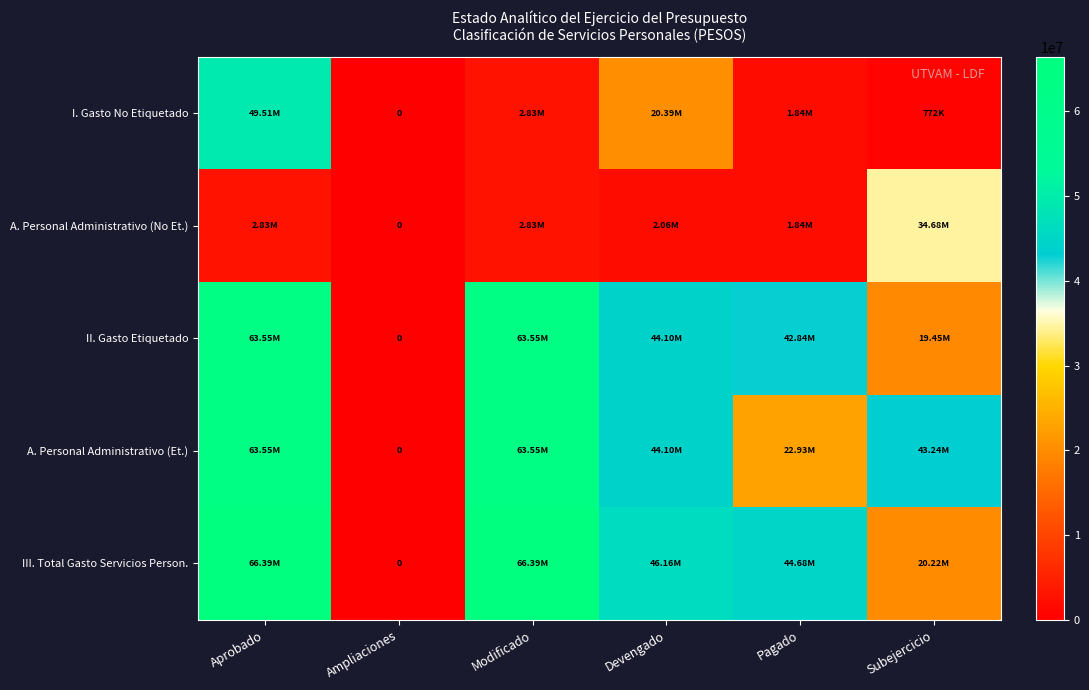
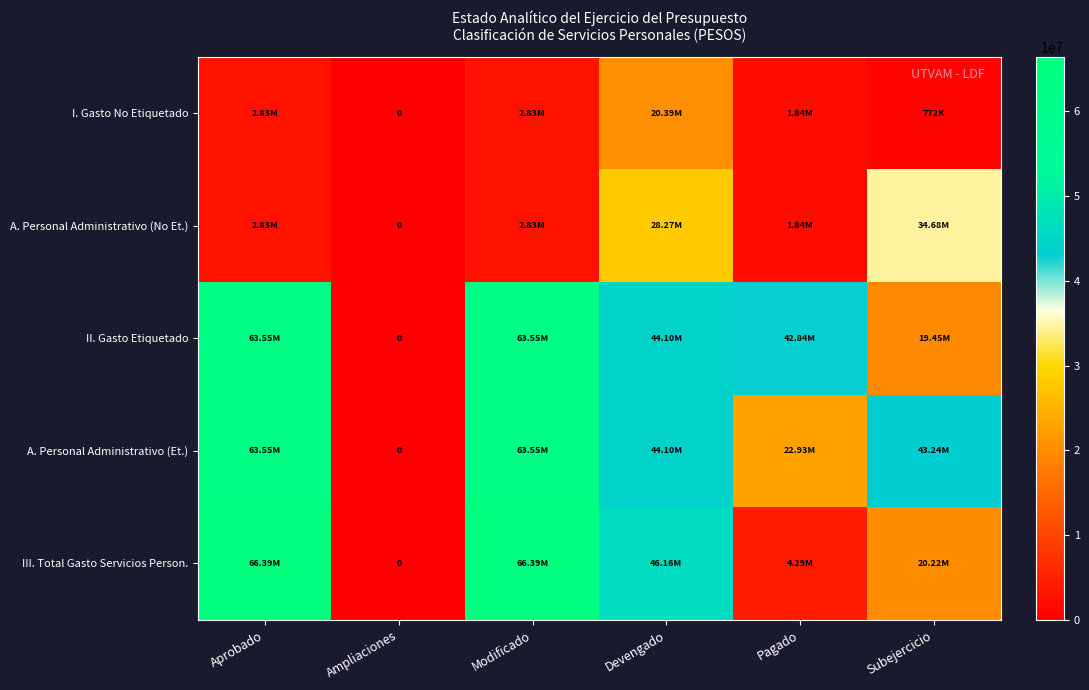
  {
    "I. Gasto No Etiquetado": {
-     "Aprobado": "49.51M",
+     "Aprobado": "2.83M",
      "Ampliaciones": "0",
      "Modificado": "2.83M",
      "Devengado": "20.39M",
      "Pagado": "1.84M"
    },
    "A. Personal Administrativo (No Et.)": {
      "Aprobado": "2.83M",
      "Ampliaciones": "0",
      "Modificado": "2.83M",
-     "Devengado": "2.06M",
+     "Devengado": "28.27M",
      "Pagado": "1.84M",
      "Subejercicio": "34.68M"
    },
    "II. Gasto Etiquetado": {
      "Aprobado": "63.55M",
      "Ampliaciones": "0",
      "Modificado": "63.55M",
      "Devengado": "44.10M",
      "Pagado": "42.84M",
      "Subejercicio": "19.45M"
    },
    "A. Personal Administrativo (Et.)": {
      "Aprobado": "63.55M",
      "Ampliaciones": "0",
      "Modificado": "63.55M",
      "Devengado": "44.10M",
      "Pagado": "22.93M",
      "Subejercicio": "43.24M"
    },
    "III. Total Gasto Servicios Person.": {
      "Aprobado": "66.39M",
      "Ampliaciones": "0",
      "Modificado": "66.39M",
      "Devengado": "46.16M",
-     "Pagado": "44.68M",
+     "Pagado": "4.29M",
      "Subejercicio": "20.22M"
    }
  }
